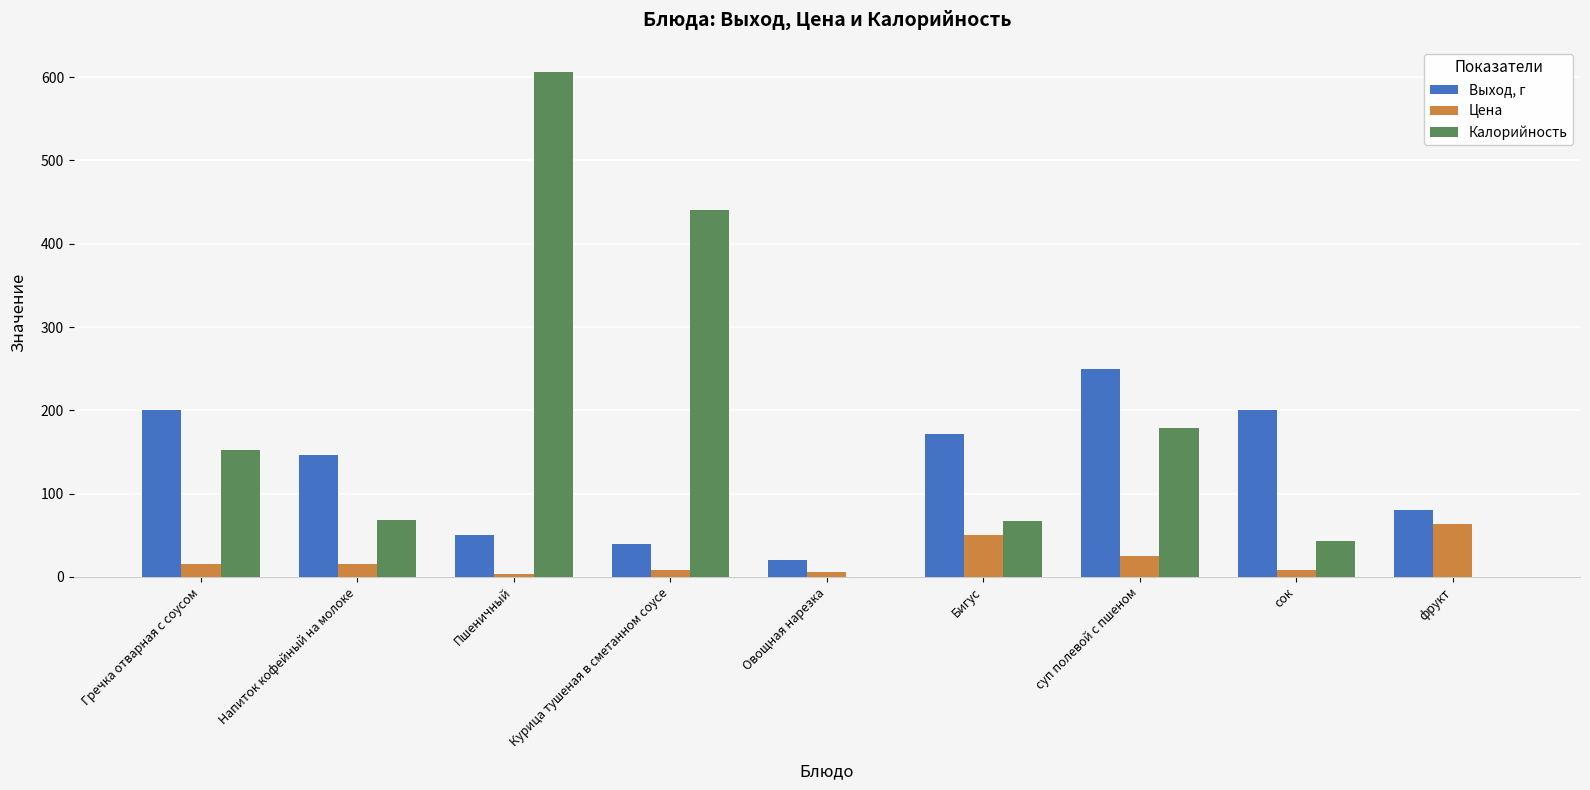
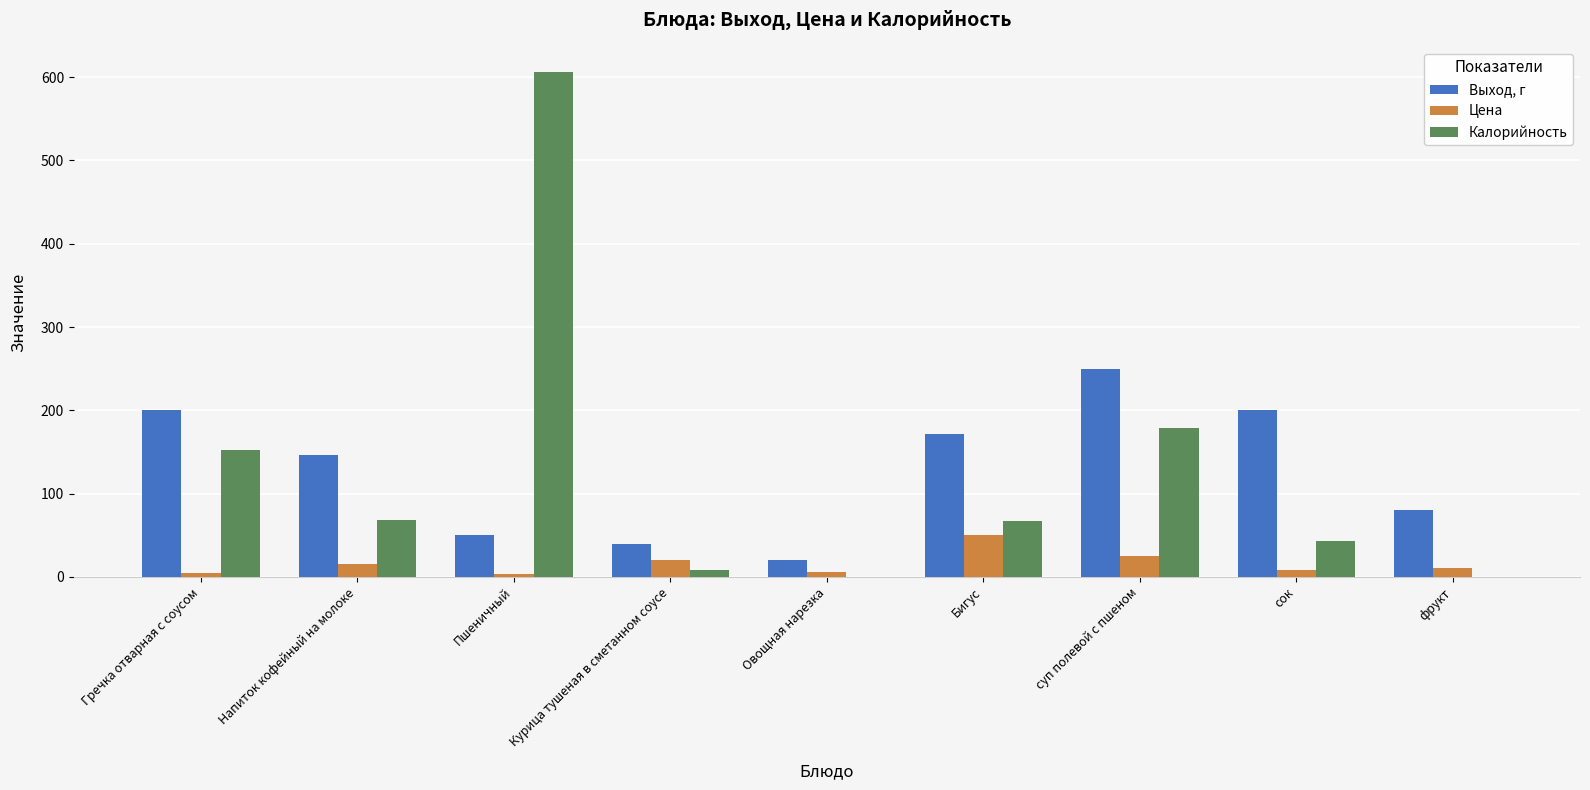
  {
    "Выход, г": {
      "Гречка отварная с соусом": 200,
      "Напиток кофейный на молоке": 150,
      "Пшеничный": 50,
      "Курица тушеная в сметанном соусе": 40,
      "Овощная нарезка": 20,
      "Бигус": 170,
      "суп полевой с пшеном": 250,
      "сок": 200,
      "фрукт": 80
    },
    "Цена": {
-     "Гречка отварная с соусом": 20,
+     "Гречка отварная с соусом": 10,
      "Напиток кофейный на молоке": 20,
-     "Курица тушеная в сметанном соусе": 10,
+     "Курица тушеная в сметанном соусе": 20,
      "Овощная нарезка": 10,
      "Бигус": 50,
      "суп полевой с пшеном": 30,
      "сок": 10,
-     "фрукт": 60
+     "фрукт": 10
    },
    "Калорийность": {
      "Гречка отварная с соусом": 150,
      "Напиток кофейный на молоке": 70,
      "Пшеничный": 610,
-     "Курица тушеная в сметанном соусе": 440,
+     "Курица тушеная в сметанном соусе": 10,
      "Овощная нарезка": 0,
      "Бигус": 70,
      "суп полевой с пшеном": 180,
      "сок": 40,
      "фрукт": 0
    }
  }
